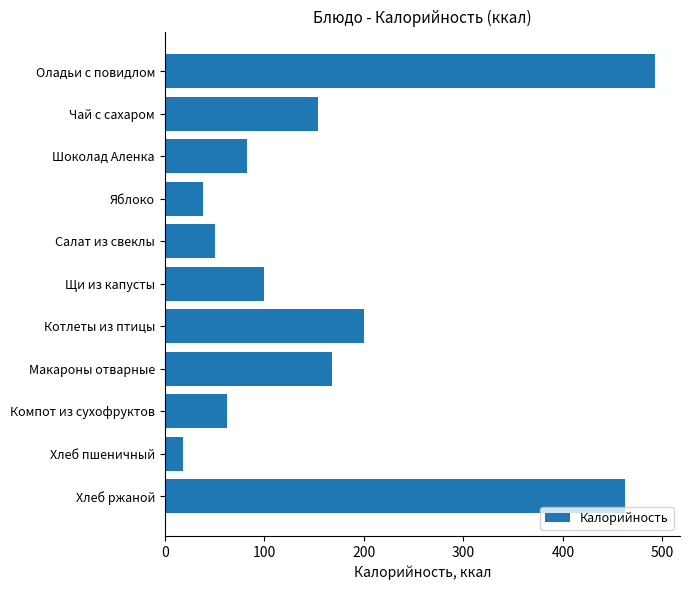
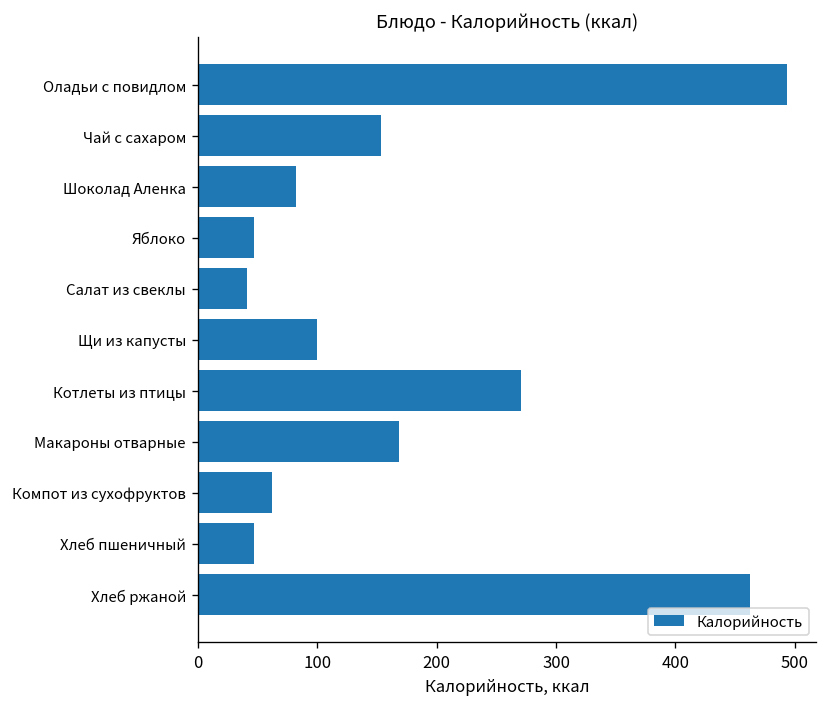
  {
    "Оладьи с повидлом": 490,
    "Чай с сахаром": 150,
    "Шоколад Аленка": 80,
-   "Яблоко": 40,
-   "Салат из свеклы": 50,
+   "Яблоко": 50,
+   "Салат из свеклы": 40,
    "Щи из капусты": 100,
-   "Котлеты из птицы": 200,
+   "Котлеты из птицы": 270,
    "Макароны отварные": 170,
    "Компот из сухофруктов": 60,
-   "Хлеб пшеничный": 20,
+   "Хлеб пшеничный": 50,
    "Хлеб ржаной": 460
  }
